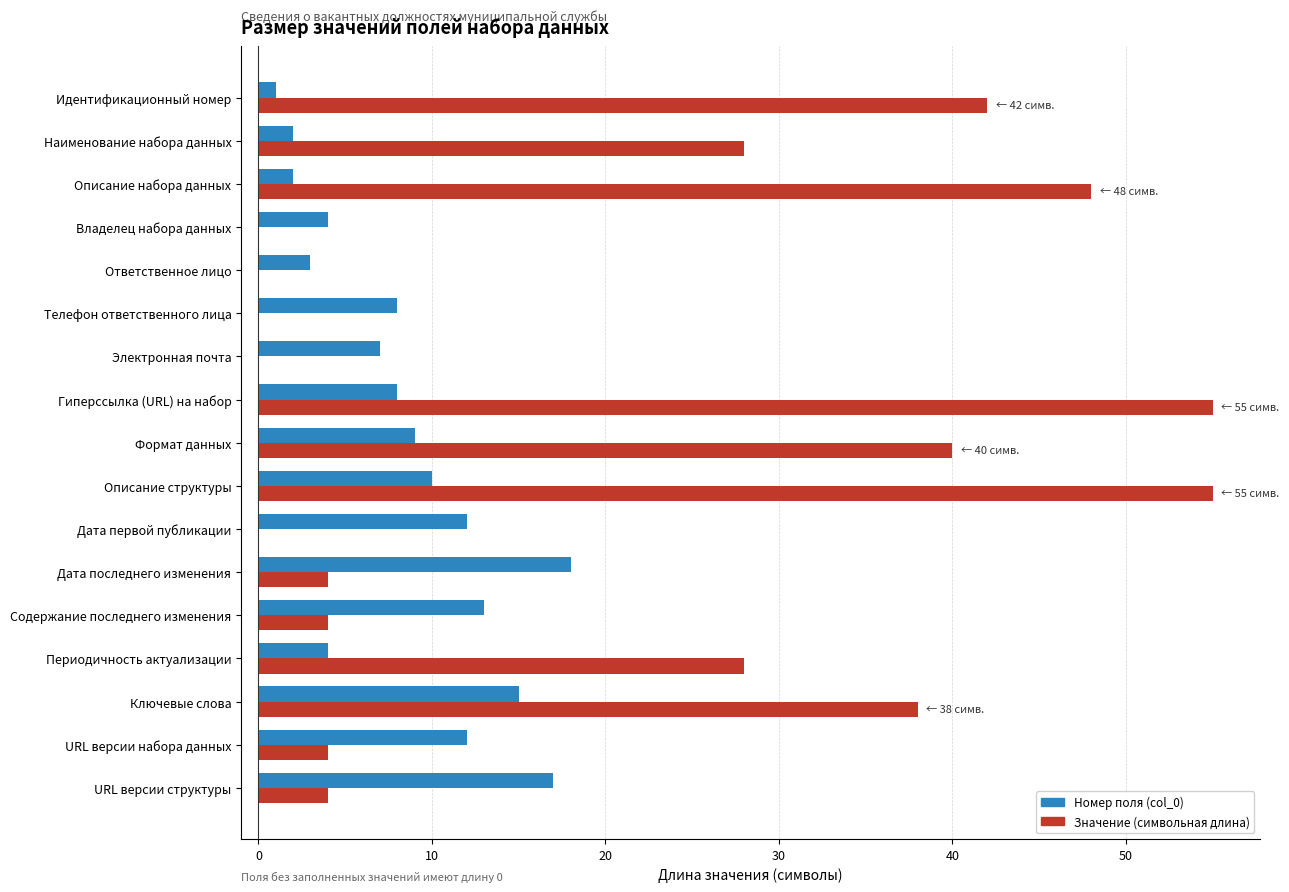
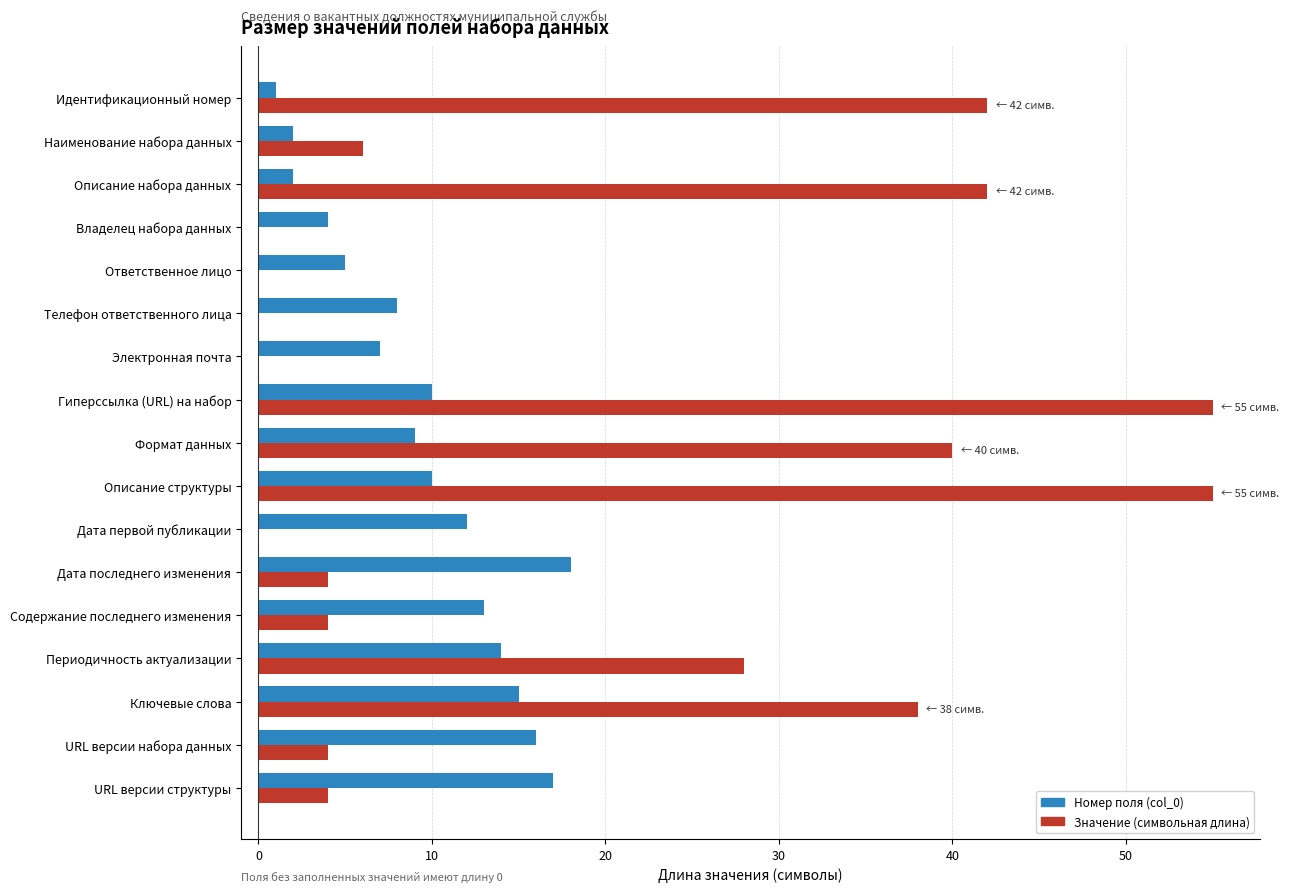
  {
    "Значение (символьная длина)": {
      "Идентификационный номер": 42,
-     "Наименование набора данных": 28,
-     "Описание набора данных": 48,
+     "Наименование набора данных": 6,
+     "Описание набора данных": 42,
      "Гиперссылка (URL) на набор": 55,
      "Формат данных": 40,
      "Описание структуры": 55,
      "Ключевые слова": 38
    },
    "Номер поля (col_0)": {
      "Идентификационный номер": 1,
      "Наименование набора данных": 2,
      "Описание набора данных": 2,
      "Владелец набора данных": 4,
-     "Ответственное лицо": 3,
+     "Ответственное лицо": 5,
      "Телефон ответственного лица": 8,
      "Электронная почта": 7,
-     "Гиперссылка (URL) на набор": 8,
+     "Гиперссылка (URL) на набор": 10,
      "Формат данных": 9,
      "Описание структуры": 10,
      "Дата первой публикации": 12,
      "Дата последнего изменения": 18,
      "Содержание последнего изменения": 13,
-     "Периодичность актуализации": 4,
+     "Периодичность актуализации": 14,
      "Ключевые слова": 15,
-     "URL версии набора данных": 12,
+     "URL версии набора данных": 16,
      "URL версии структуры": 17
    }
  }
